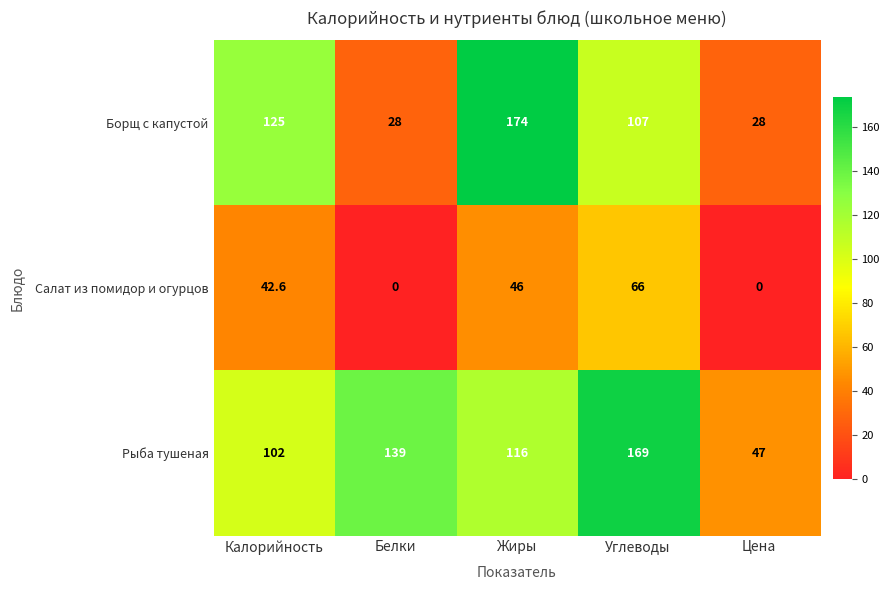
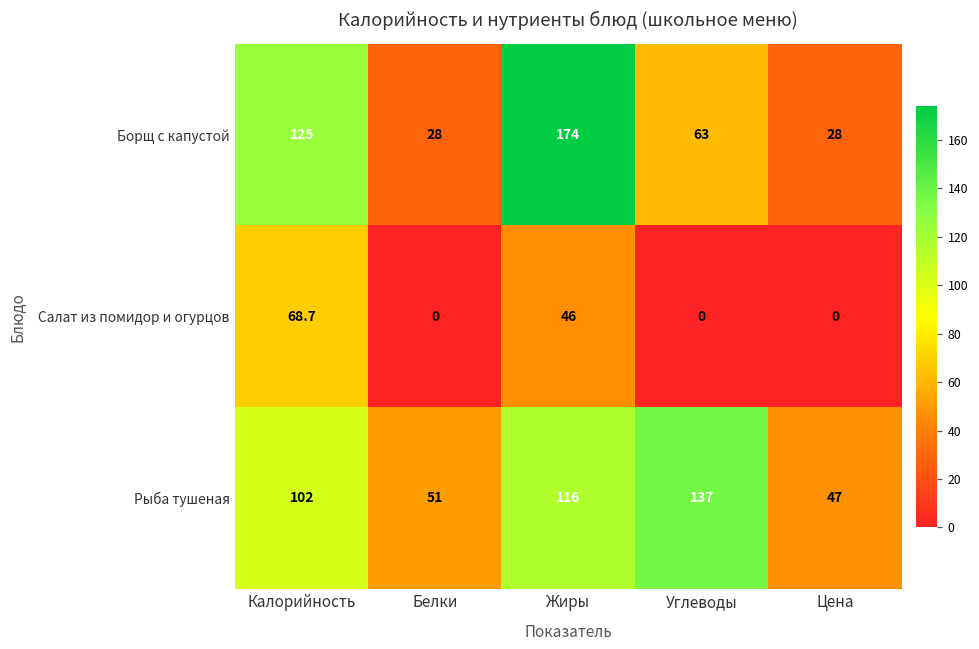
  {
    "Борщ с капустой": {
      "Калорийность": 125,
      "Белки": 28,
      "Жиры": 174,
-     "Углеводы": 107,
+     "Углеводы": 63,
      "Цена": 28
    },
    "Салат из помидор и огурцов": {
-     "Калорийность": 42.6,
+     "Калорийность": 68.7,
      "Белки": 0,
      "Жиры": 46,
-     "Углеводы": 66,
+     "Углеводы": 0,
      "Цена": 0
    },
    "Рыба тушеная": {
      "Калорийность": 102,
-     "Белки": 139,
+     "Белки": 51,
      "Жиры": 116,
-     "Углеводы": 169,
+     "Углеводы": 137,
      "Цена": 47
    }
  }
